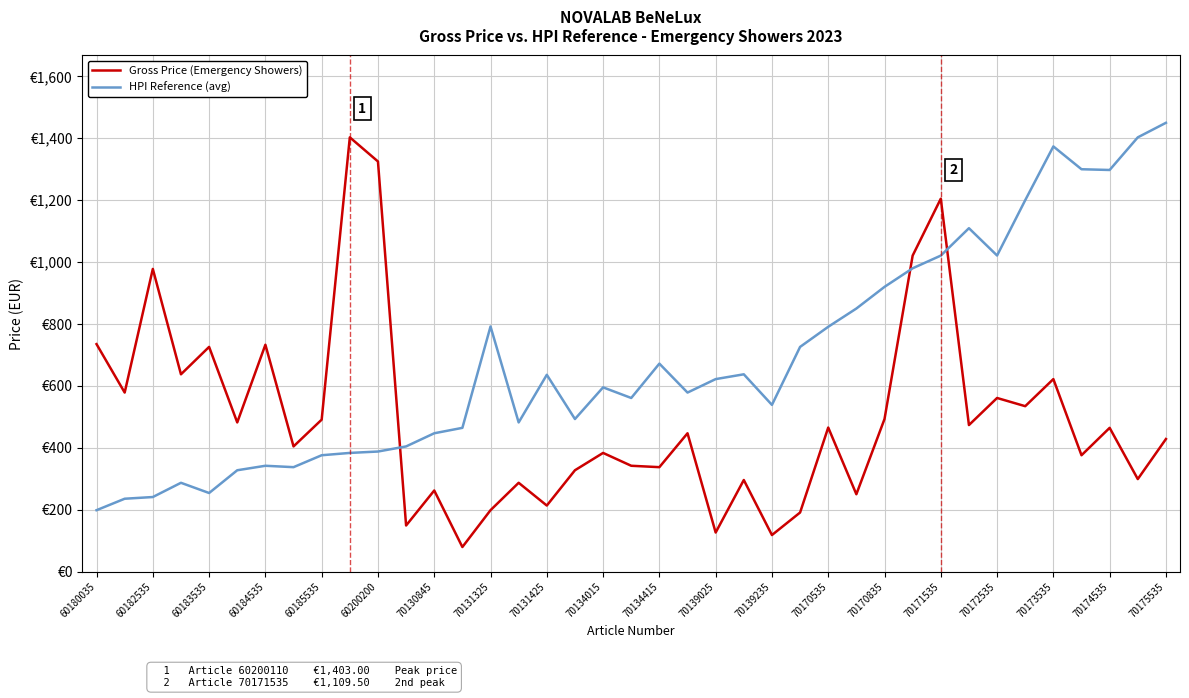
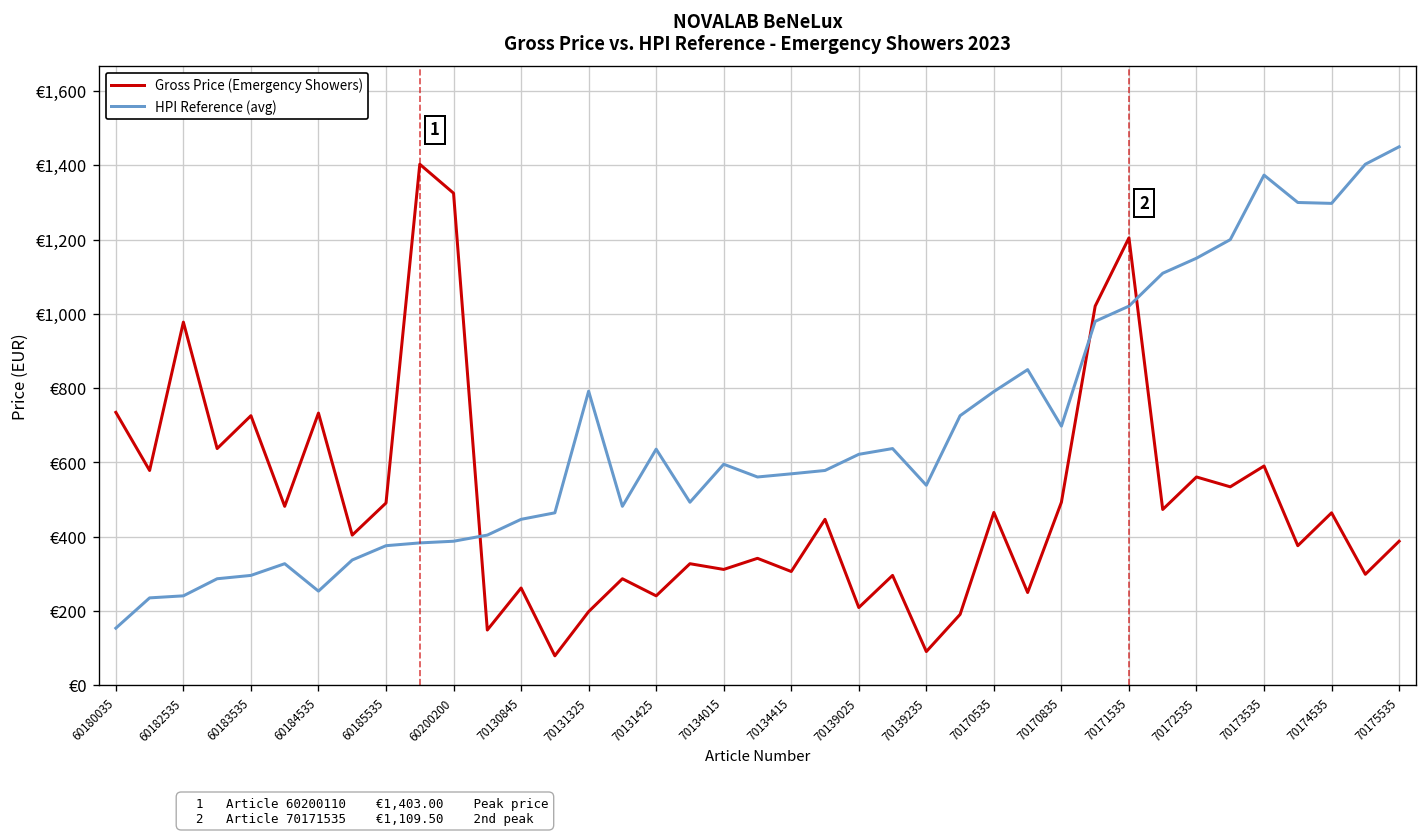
  {
    "Gross Price (Emergency Showers)": {
      "60180035": "€740",
      "60182535": "€980",
      "60183535": "€730",
      "60184535": "€730",
      "60185535": "€490",
      "60200200": "€1,330",
      "70130845": "€260",
      "70131325": "€200",
-     "70131425": "€210",
-     "70134015": "€380",
-     "70134415": "€340",
-     "70139025": "€130",
-     "70139235": "€120",
+     "70131425": "€240",
+     "70134015": "€310",
+     "70134415": "€310",
+     "70139025": "€210",
+     "70139235": "€90",
      "70170535": "€470",
      "70170835": "€490",
      "70172535": "€560",
-     "70173535": "€620",
+     "70173535": "€590",
      "70174535": "€460",
-     "70175535": "€430"
+     "70175535": "€390"
    },
    "HPI Reference (avg)": {
-     "60180035": "€200",
+     "60180035": "€150",
      "60182535": "€240",
-     "60183535": "€250",
-     "60184535": "€340",
+     "60183535": "€300",
+     "60184535": "€250",
      "60185535": "€380",
      "60200200": "€390",
      "70130845": "€450",
      "70131325": "€790",
      "70131425": "€640",
      "70134015": "€600",
-     "70134415": "€670",
+     "70134415": "€570",
      "70139025": "€620",
      "70139235": "€540",
      "70170535": "€790",
-     "70170835": "€920",
+     "70170835": "€700",
      "70171535": "€1,020",
-     "70172535": "€1,020",
+     "70172535": "€1,150",
      "70173535": "€1,370",
      "70174535": "€1,300",
      "70175535": "€1,450"
    }
  }
